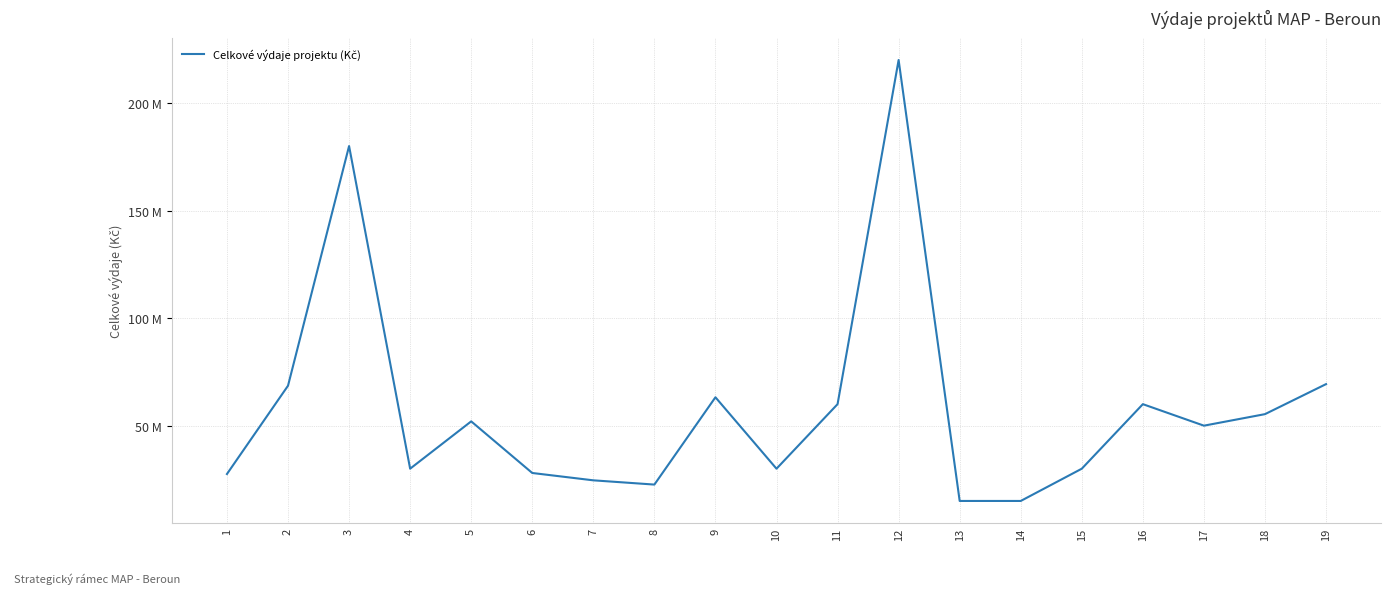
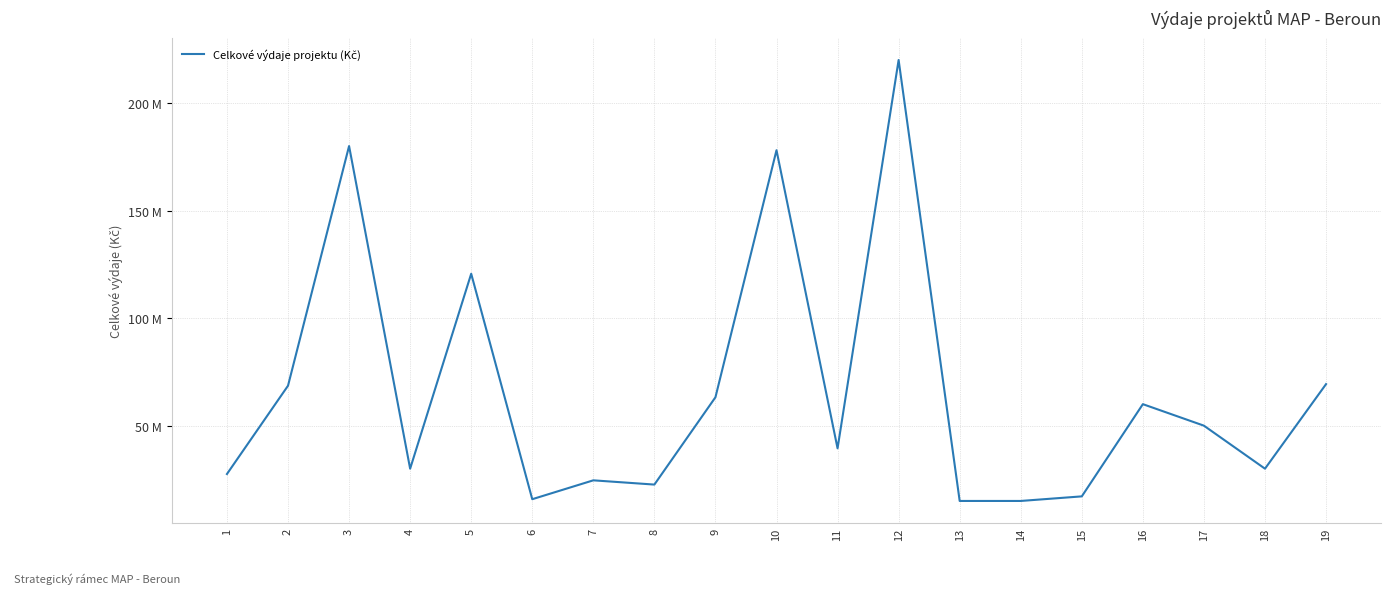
  {
    "1": 28000000,
    "2": 69000000,
    "3": 180000000,
    "4": 30000000,
-   "5": 52000000,
-   "6": 28000000,
+   "5": 121000000,
+   "6": 16000000,
    "7": 25000000,
    "8": 23000000,
    "9": 63000000,
-   "10": 30000000,
-   "11": 60000000,
+   "10": 178000000,
+   "11": 39000000,
    "12": 220000000,
    "13": 15000000,
    "14": 15000000,
-   "15": 30000000,
+   "15": 17000000,
    "16": 60000000,
    "17": 50000000,
-   "18": 55000000,
+   "18": 30000000,
    "19": 69000000
  }
